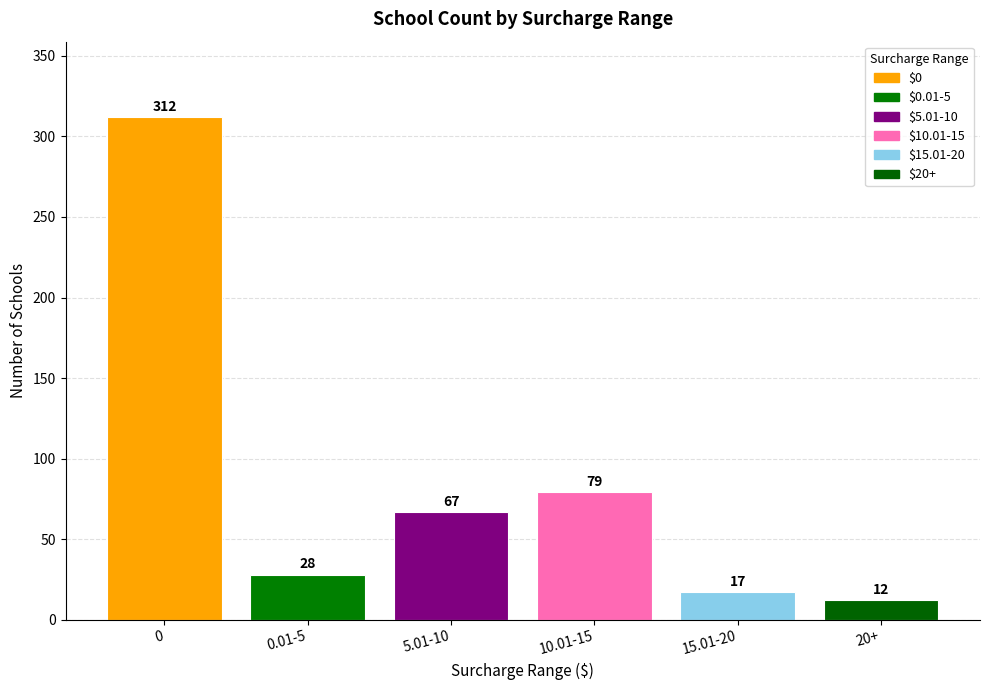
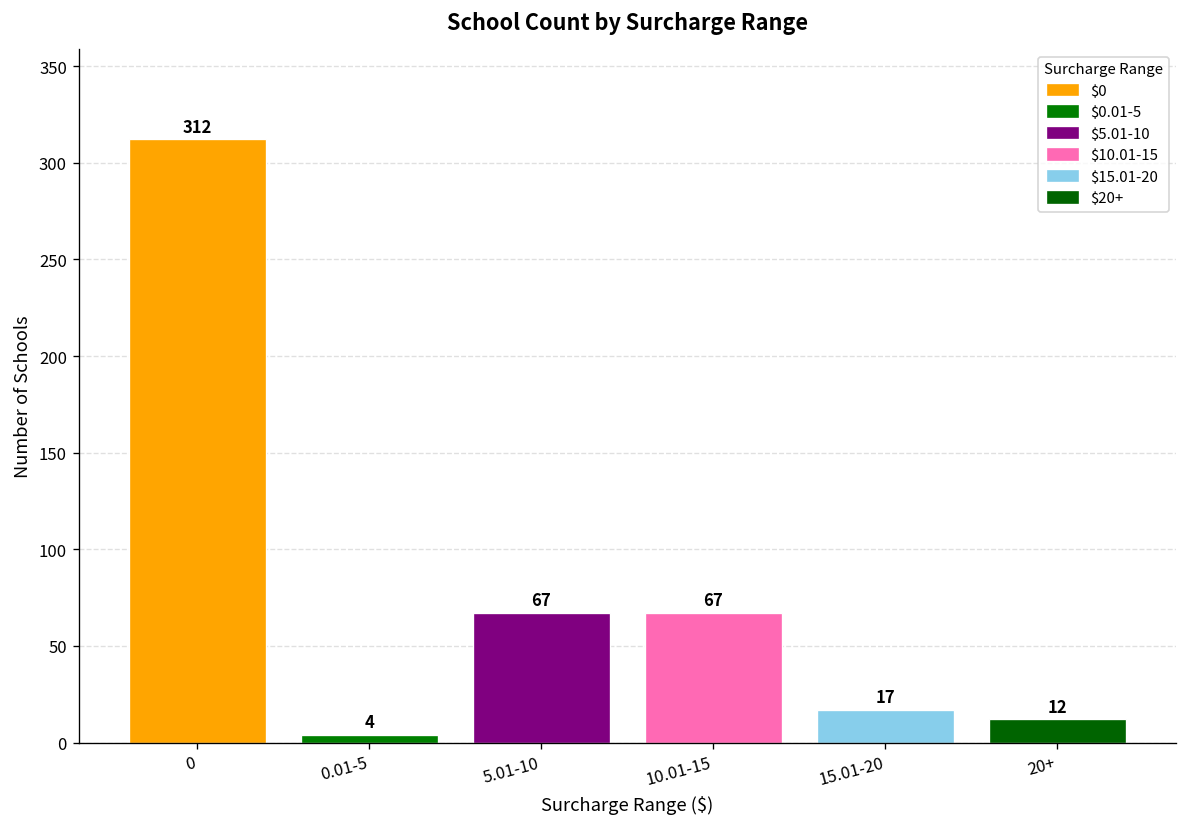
  {
    "0": 312,
-   "0.01-5": 28,
+   "0.01-5": 4,
    "5.01-10": 67,
-   "10.01-15": 79,
+   "10.01-15": 67,
    "15.01-20": 17,
    "20+": 12
  }
